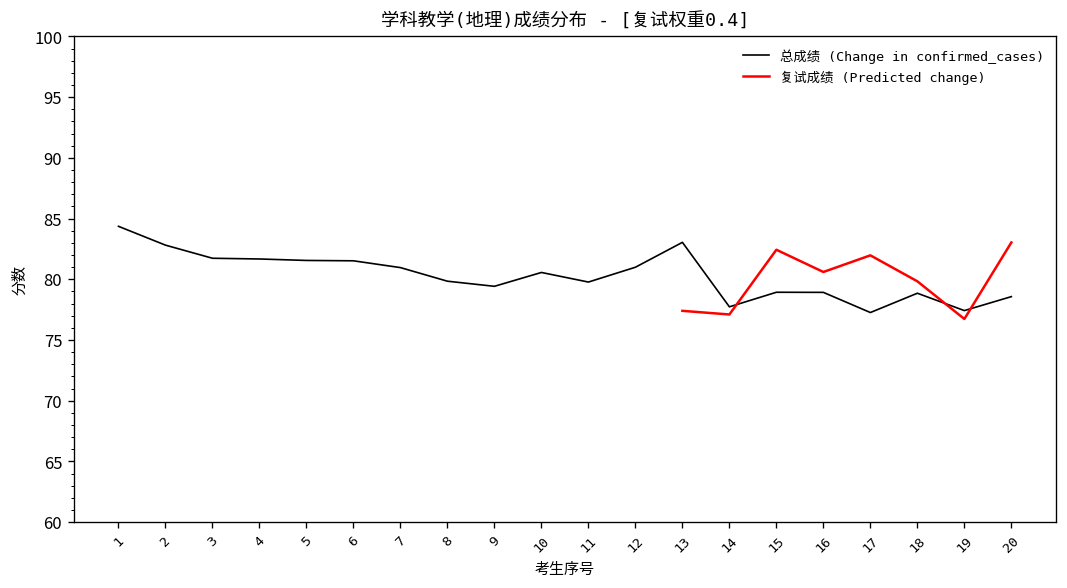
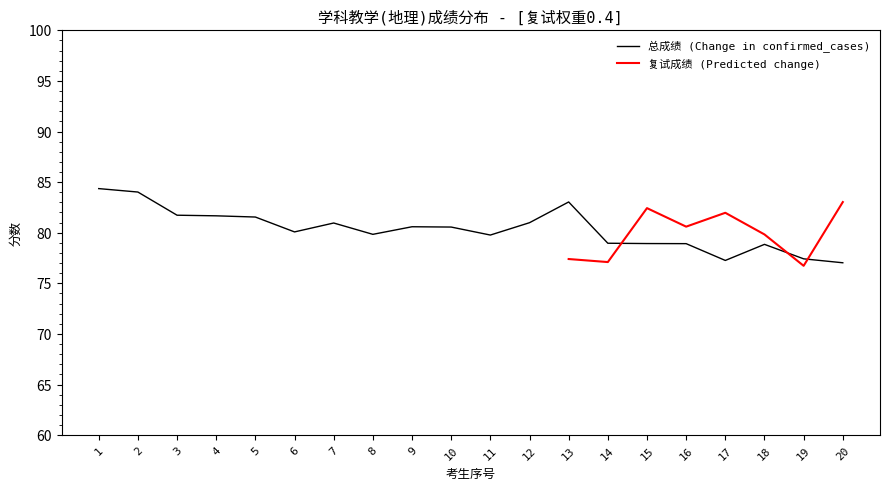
  {
    "总成绩 (Change in confirmed_cases)": {
      "1": 84.4,
-     "2": 82.8,
+     "2": 84.0,
      "3": 81.7,
      "4": 81.7,
      "5": 81.6,
-     "6": 81.5,
+     "6": 80.1,
      "7": 81.0,
      "8": 79.8,
-     "9": 79.4,
+     "9": 80.6,
      "10": 80.6,
      "11": 79.8,
      "12": 81.0,
      "13": 83.0,
-     "14": 77.7,
+     "14": 79.0,
      "15": 78.9,
      "16": 78.9,
      "17": 77.3,
      "18": 78.9,
      "19": 77.4,
-     "20": 78.6
+     "20": 77.0
    },
    "复试成绩 (Predicted change)": {
      "13": 77.4,
      "14": 77.1,
      "15": 82.4,
      "16": 80.6,
      "17": 82.0,
      "18": 79.8,
      "19": 76.7,
      "20": 83.0
    }
  }
